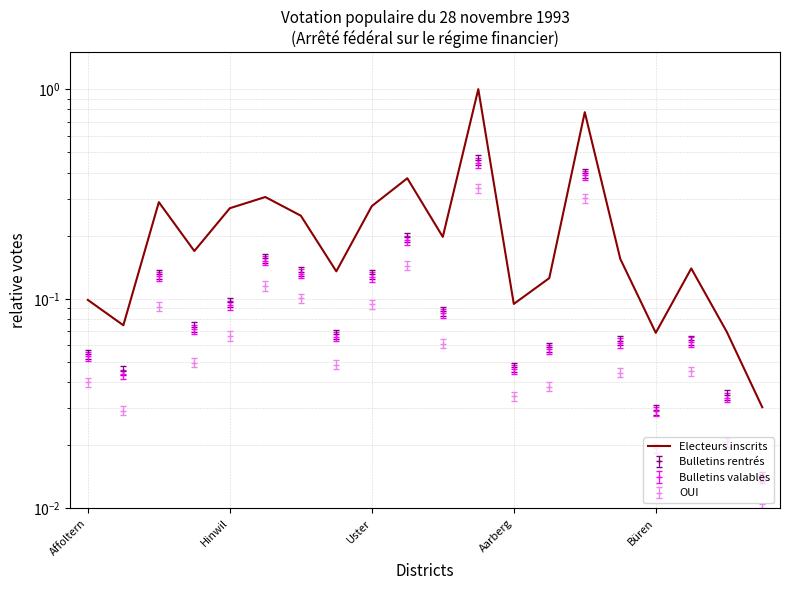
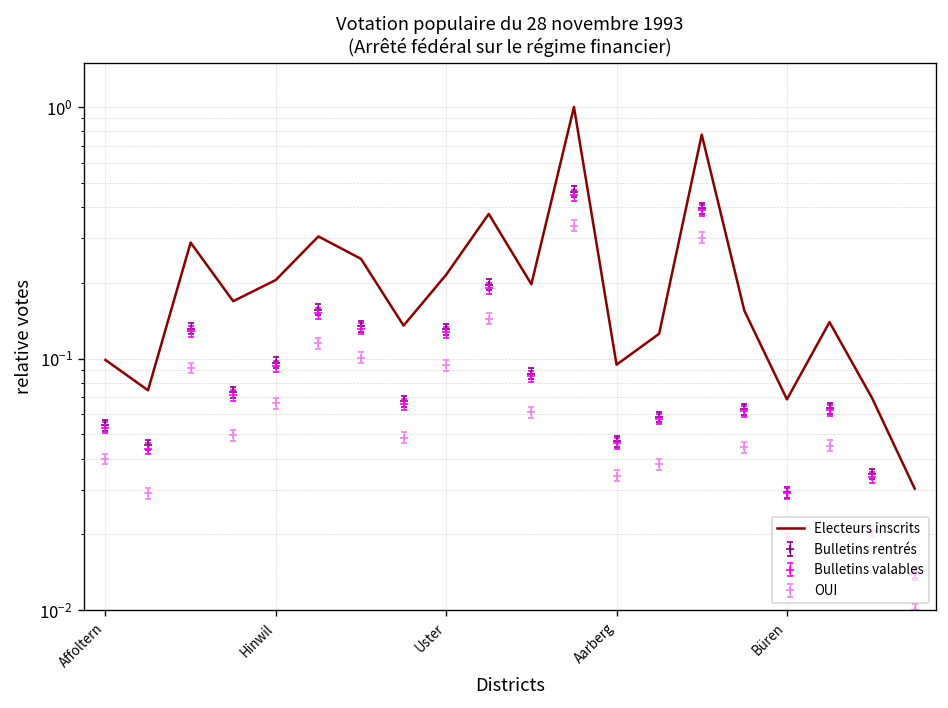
  {
    "Electeurs inscrits": {
      "Affoltern": 0.10,
-     "Hinwil": 0.27,
-     "Uster": 0.28,
+     "Hinwil": 0.21,
+     "Uster": 0.22,
      "Aarberg": 0.09,
      "Büren": 0.07
    }
  }
